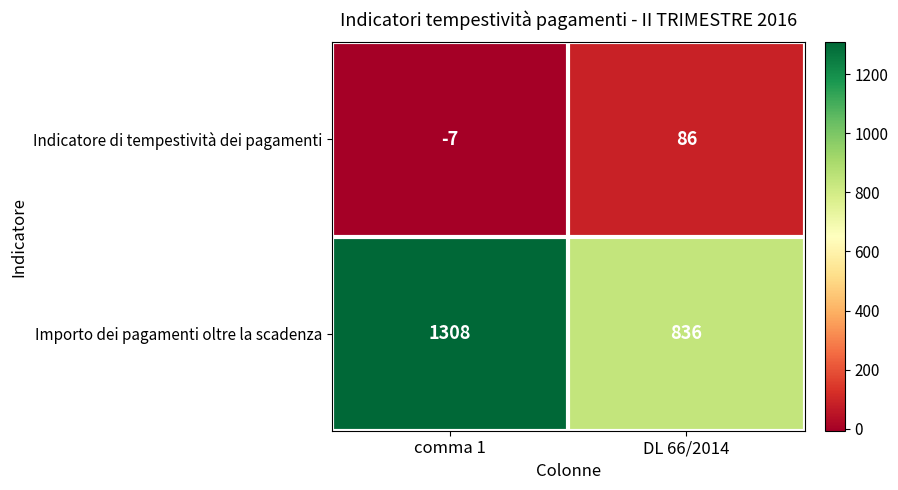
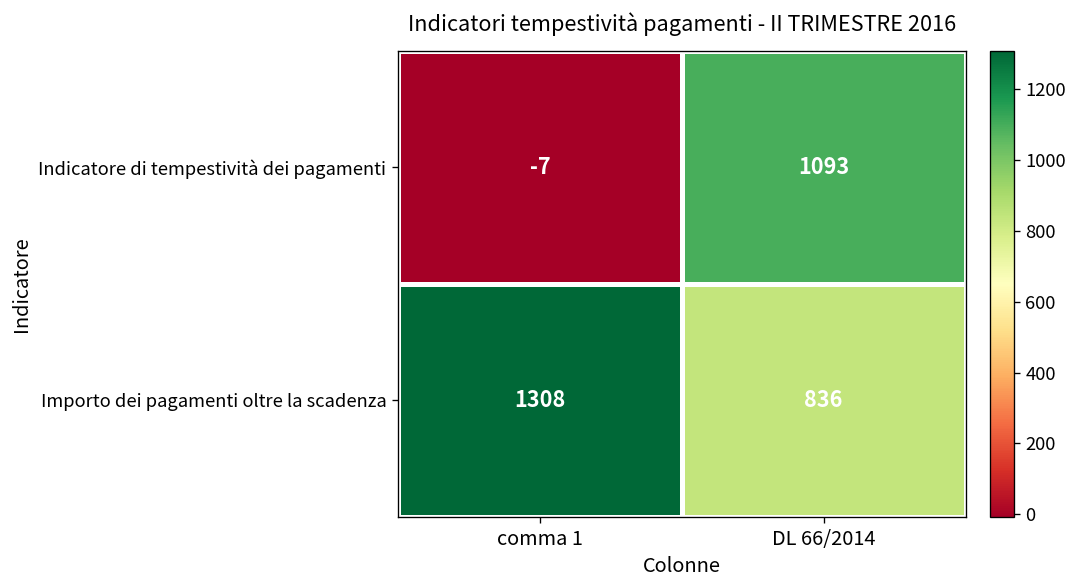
  {
    "Indicatore di tempestività dei pagamenti": {
      "comma 1": -7,
-     "DL 66/2014": 86
+     "DL 66/2014": 1093
    },
    "Importo dei pagamenti oltre la scadenza": {
      "comma 1": 1308,
      "DL 66/2014": 836
    }
  }
